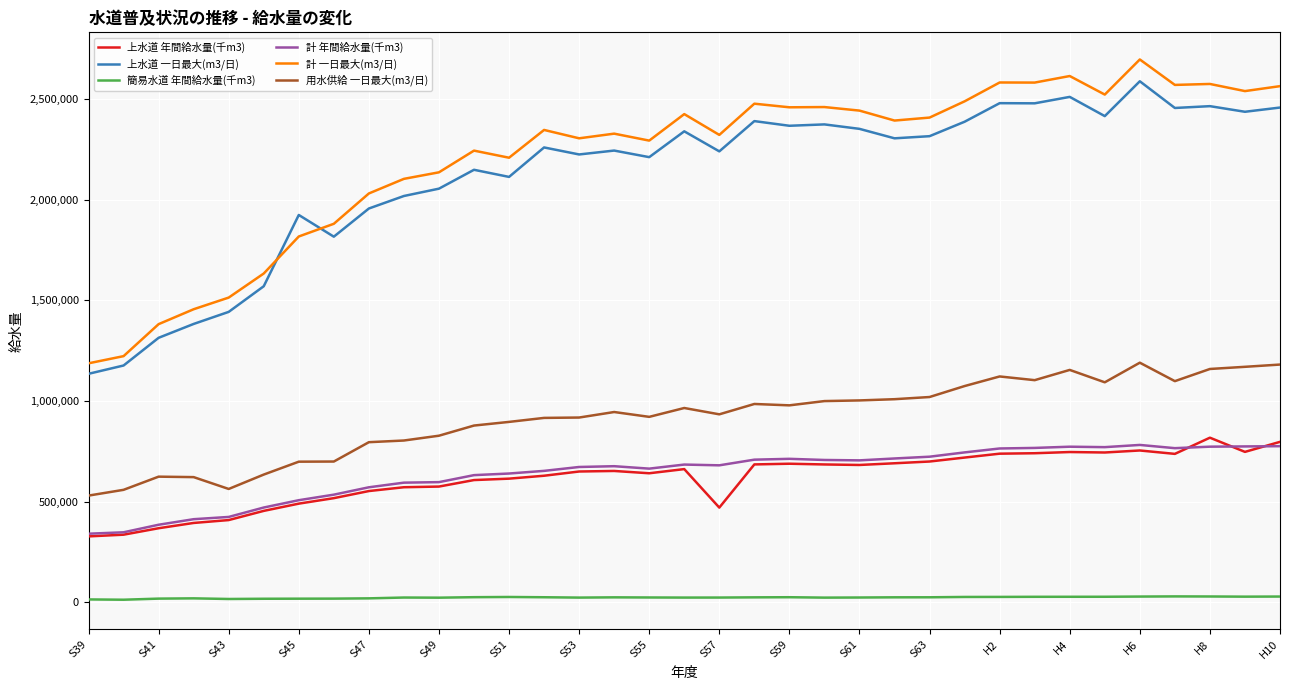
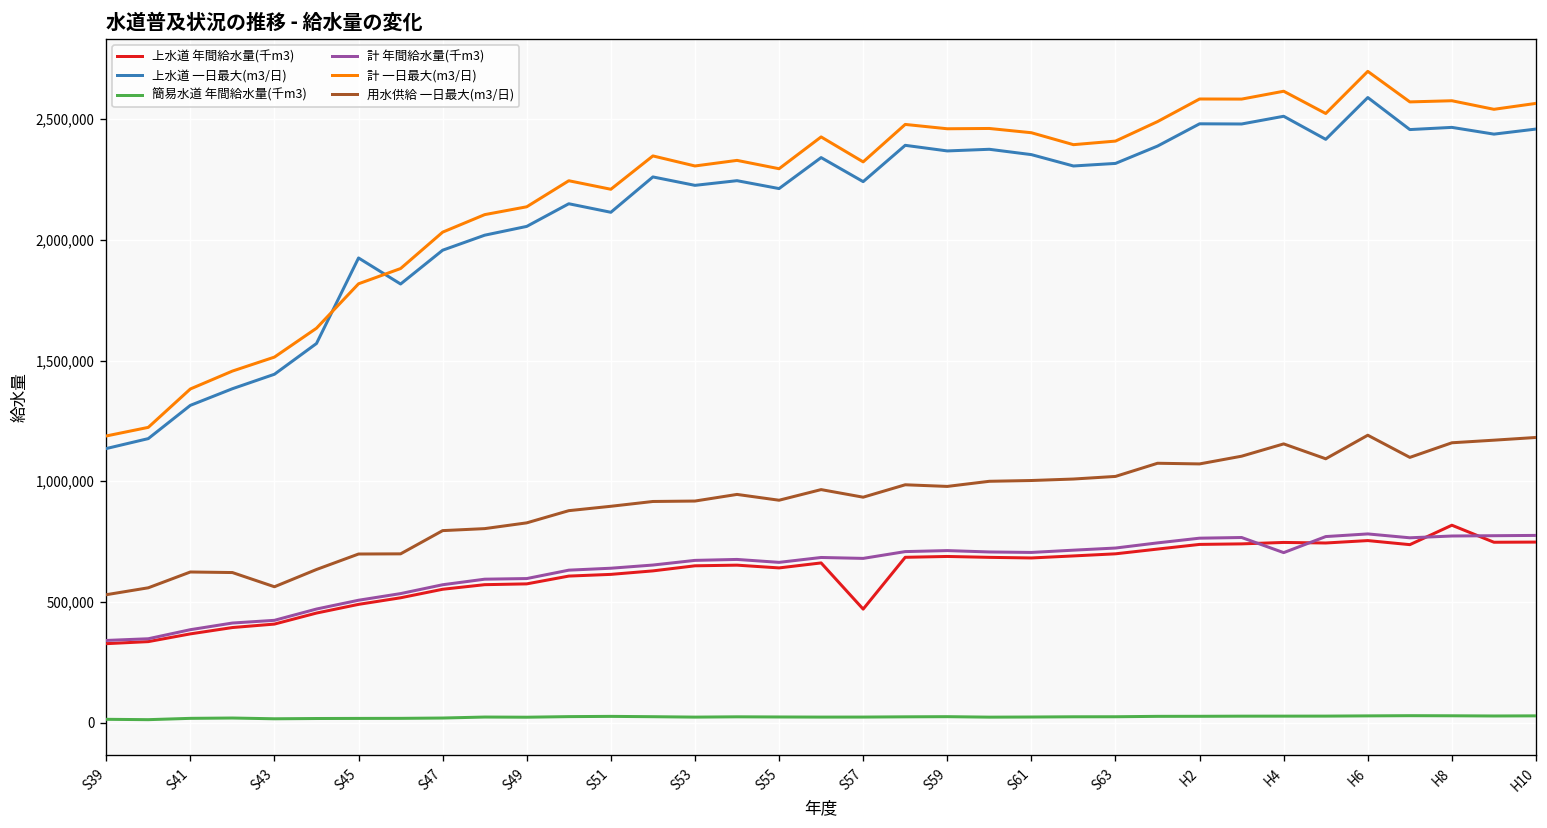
  {
    "上水道 年間給水量(千m3)": {
      "S39": "330,000",
      "S41": "370,000",
      "S43": "410,000",
      "S45": "490,000",
      "S47": "550,000",
      "S49": "570,000",
      "S51": "610,000",
      "S53": "650,000",
      "S55": "640,000",
      "S57": "470,000",
      "S59": "690,000",
      "S61": "680,000",
      "S63": "700,000",
      "H2": "740,000",
      "H4": "750,000",
      "H6": "750,000",
      "H8": "820,000",
-     "H10": "800,000"
+     "H10": "750,000"
    },
    "上水道 一日最大(m3/日)": {
      "S39": "1,140,000",
      "S41": "1,310,000",
      "S43": "1,440,000",
      "S45": "1,930,000",
      "S47": "1,960,000",
      "S49": "2,060,000",
      "S51": "2,110,000",
      "S53": "2,230,000",
      "S55": "2,210,000",
      "S57": "2,240,000",
      "S59": "2,370,000",
      "S61": "2,350,000",
      "S63": "2,320,000",
      "H2": "2,480,000",
      "H4": "2,510,000",
      "H6": "2,590,000",
      "H8": "2,470,000",
      "H10": "2,460,000"
    },
    "簡易水道 年間給水量(千m3)": {
      "S39": "10,000",
      "S41": "20,000",
      "S43": "20,000",
      "S45": "20,000",
      "S47": "20,000",
      "S49": "20,000",
      "S51": "30,000",
      "S53": "20,000",
      "S55": "20,000",
      "S57": "20,000",
      "S59": "20,000",
      "S61": "20,000",
      "S63": "20,000",
      "H2": "30,000",
      "H4": "30,000",
      "H6": "30,000",
      "H8": "30,000",
      "H10": "30,000"
    },
    "計 年間給水量(千m3)": {
      "S39": "340,000",
      "S41": "380,000",
      "S43": "420,000",
      "S45": "510,000",
      "S47": "570,000",
      "S49": "600,000",
      "S51": "640,000",
      "S53": "670,000",
      "S55": "660,000",
      "S57": "680,000",
      "S59": "710,000",
      "S61": "700,000",
      "S63": "720,000",
      "H2": "760,000",
-     "H4": "770,000",
+     "H4": "700,000",
      "H6": "780,000",
      "H8": "770,000",
      "H10": "780,000"
    },
    "計 一日最大(m3/日)": {
      "S39": "1,190,000",
      "S41": "1,380,000",
      "S43": "1,510,000",
      "S45": "1,820,000",
      "S47": "2,030,000",
      "S49": "2,140,000",
      "S51": "2,210,000",
      "S53": "2,310,000",
      "S55": "2,290,000",
      "S57": "2,320,000",
      "S59": "2,460,000",
      "S61": "2,440,000",
      "S63": "2,410,000",
      "H2": "2,580,000",
      "H4": "2,620,000",
      "H6": "2,700,000",
      "H8": "2,580,000",
      "H10": "2,570,000"
    },
    "用水供給 一日最大(m3/日)": {
      "S39": "530,000",
      "S41": "620,000",
      "S43": "560,000",
      "S45": "700,000",
      "S47": "800,000",
      "S49": "830,000",
      "S51": "900,000",
      "S53": "920,000",
      "S55": "920,000",
      "S57": "930,000",
      "S59": "980,000",
      "S61": "1,000,000",
      "S63": "1,020,000",
-     "H2": "1,120,000",
+     "H2": "1,070,000",
      "H4": "1,150,000",
      "H6": "1,190,000",
      "H8": "1,160,000",
      "H10": "1,180,000"
    }
  }
